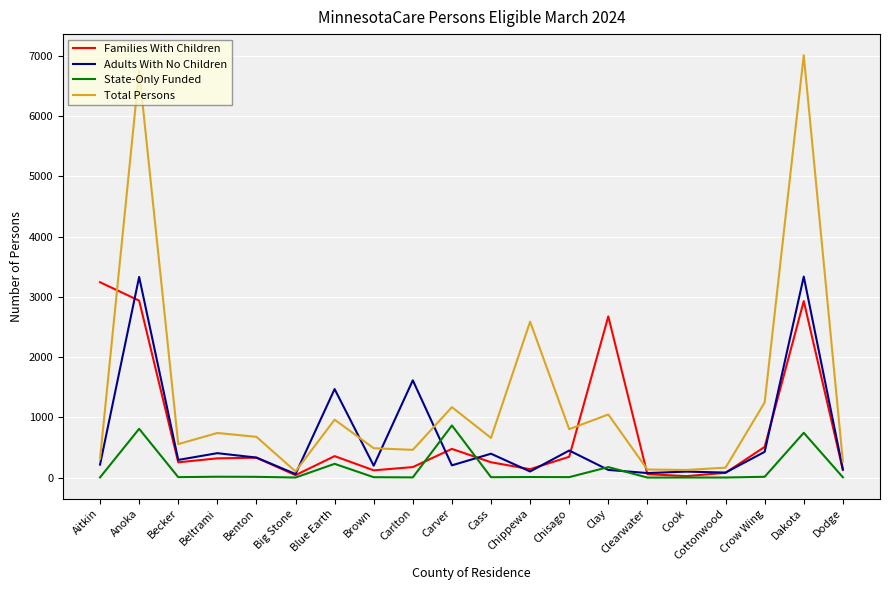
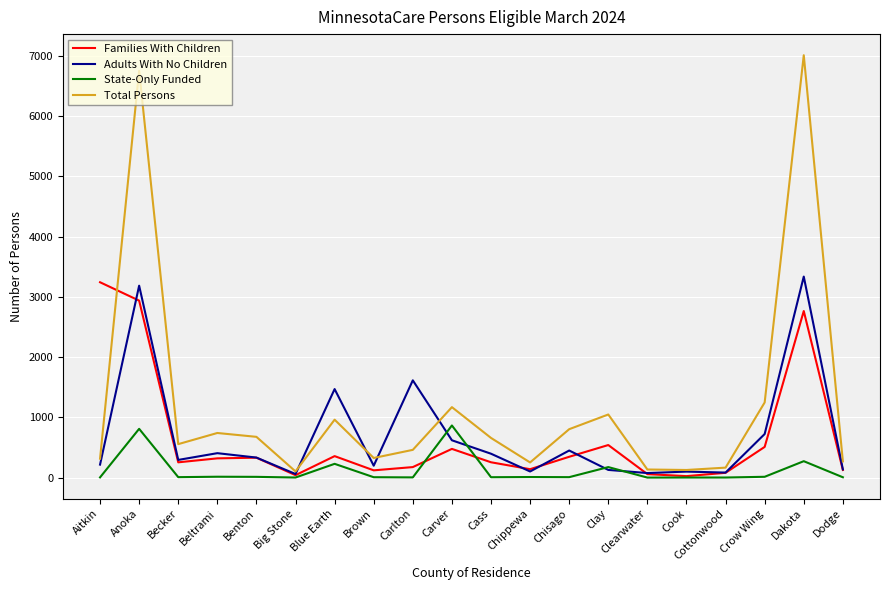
  {
    "Families With Children": {
      "Aitkin": 3200,
      "Anoka": 2900,
      "Beltrami": 300,
      "Blue Earth": 400,
      "Brown": 100,
      "Carlton": 200,
      "Carver": 500,
      "Cass": 300,
      "Chisago": 300,
-     "Clay": 2700,
+     "Clay": 500,
      "Crow Wing": 500,
-     "Dakota": 2900
+     "Dakota": 2800
    },
    "Adults With No Children": {
      "Aitkin": 200,
-     "Anoka": 3300,
+     "Anoka": 3200,
      "Beltrami": 400,
      "Blue Earth": 1500,
      "Brown": 200,
      "Carlton": 1600,
-     "Carver": 200,
+     "Carver": 600,
      "Cass": 400,
      "Chisago": 500,
      "Clay": 100,
-     "Crow Wing": 400,
+     "Crow Wing": 700,
      "Dakota": 3300
    },
    "State-Only Funded": {
      "Aitkin": 0,
      "Anoka": 800,
      "Becker": 0,
      "Beltrami": 0,
      "Benton": 0,
      "Blue Earth": 200,
      "Brown": 0,
      "Carlton": 0,
      "Carver": 900,
      "Cass": 0,
      "Chippewa": 0,
      "Chisago": 0,
      "Clay": 200,
      "Clearwater": 0,
      "Cottonwood": 0,
      "Crow Wing": 0,
-     "Dakota": 700,
+     "Dakota": 300,
      "Dodge": 0
    },
    "Total Persons": {
      "Aitkin": 300,
      "Becker": 600,
      "Beltrami": 700,
      "Benton": 700,
      "Big Stone": 100,
      "Blue Earth": 1000,
-     "Brown": 500,
+     "Brown": 300,
      "Carlton": 500,
      "Carver": 1200,
      "Cass": 700,
-     "Chippewa": 2600,
+     "Chippewa": 300,
      "Chisago": 800,
      "Clay": 1000,
      "Clearwater": 100,
      "Cottonwood": 200,
      "Crow Wing": 1200,
      "Dakota": 7000,
      "Dodge": 300
    }
  }
